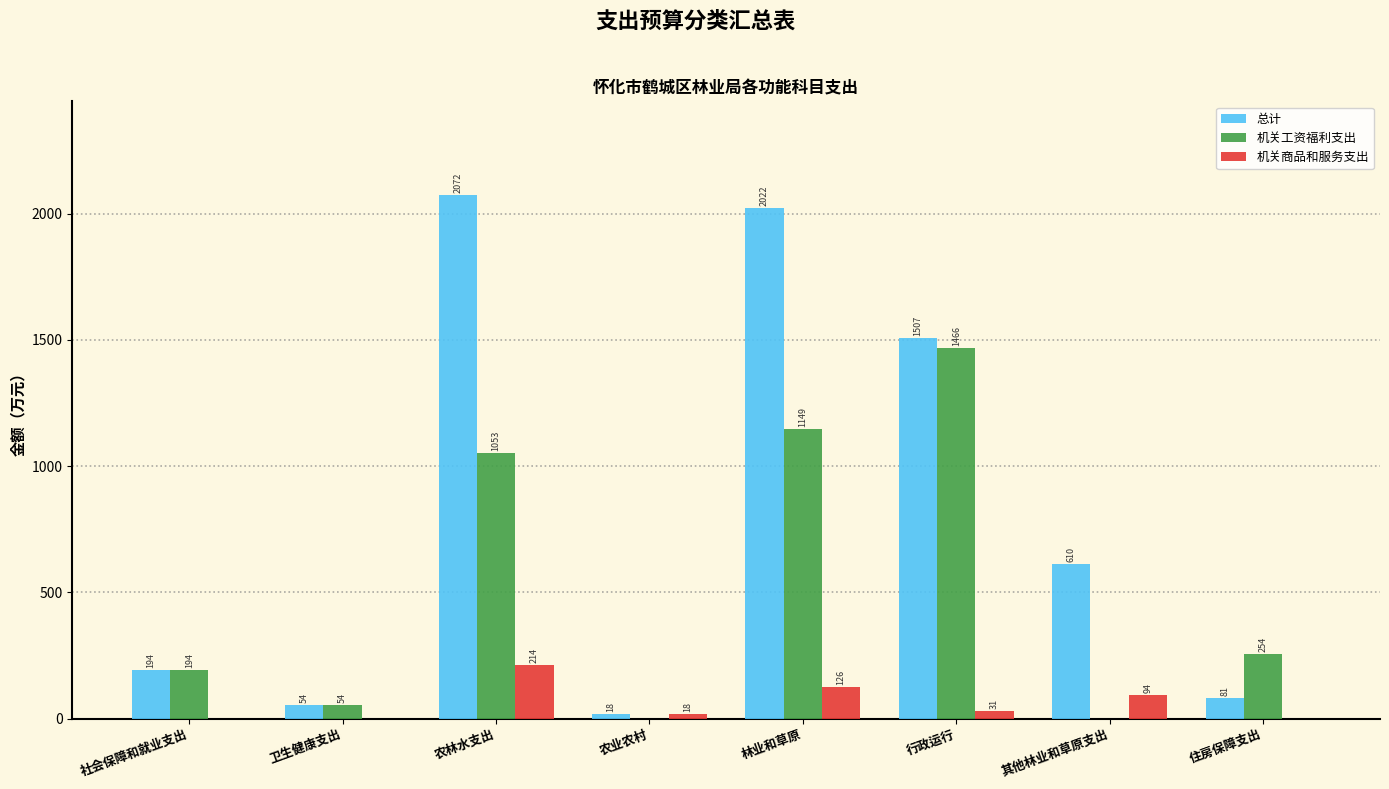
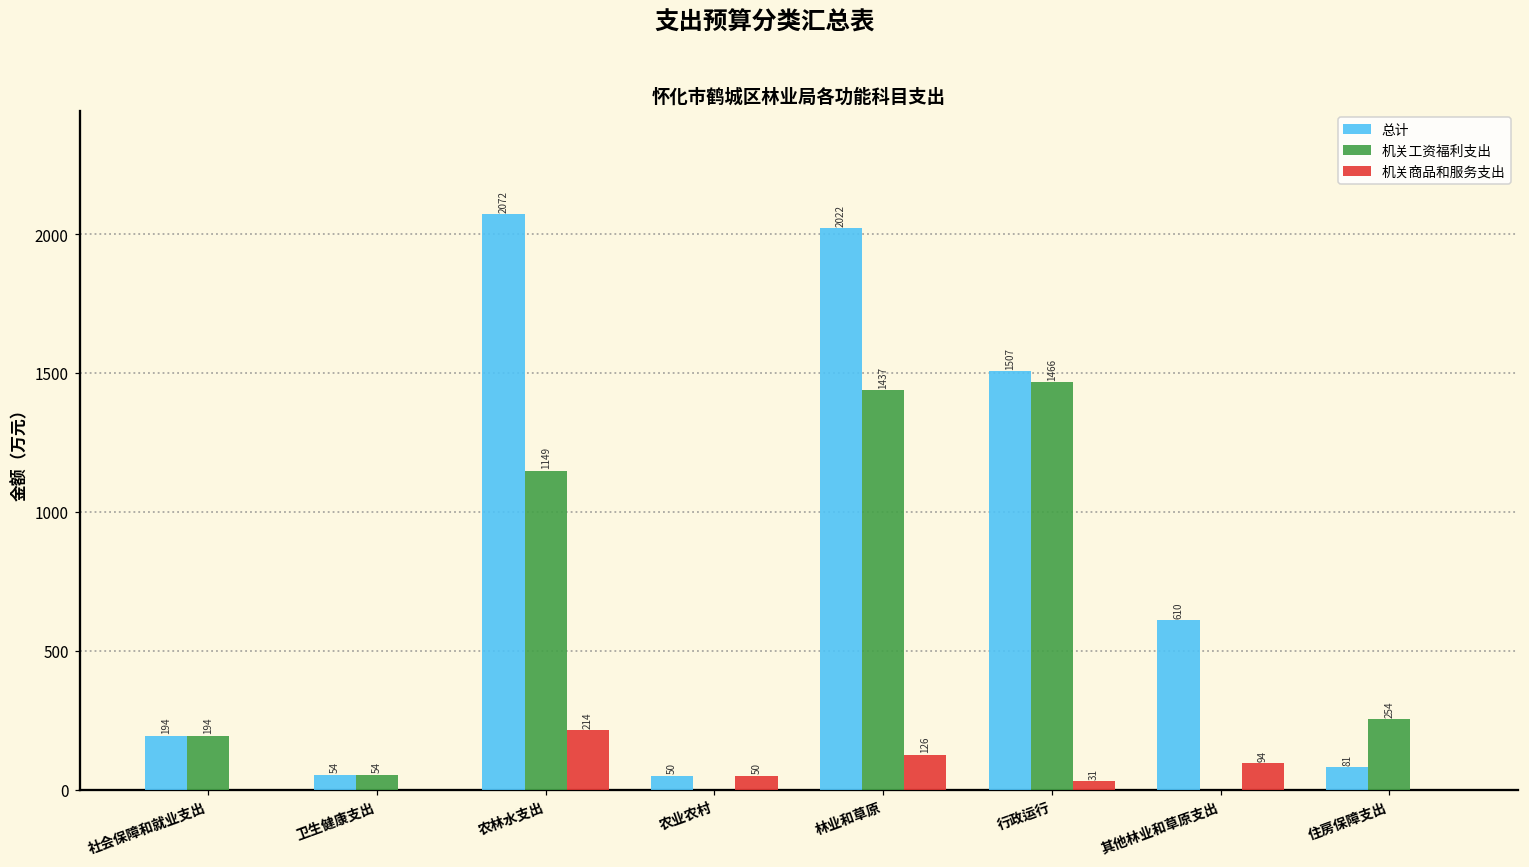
  {
    "总计": {
      "社会保障和就业支出": 194,
      "卫生健康支出": 54,
      "农林水支出": 2072,
-     "农业农村": 18,
+     "农业农村": 50,
      "林业和草原": 2022,
      "行政运行": 1507,
      "其他林业和草原支出": 610,
      "住房保障支出": 81
    },
    "机关工资福利支出": {
      "社会保障和就业支出": 194,
      "卫生健康支出": 54,
-     "农林水支出": 1053,
-     "林业和草原": 1149,
+     "农林水支出": 1149,
+     "林业和草原": 1437,
      "行政运行": 1466,
      "住房保障支出": 254
    },
    "机关商品和服务支出": {
      "农林水支出": 214,
-     "农业农村": 18,
+     "农业农村": 50,
      "林业和草原": 126,
      "行政运行": 31,
      "其他林业和草原支出": 94
    }
  }
